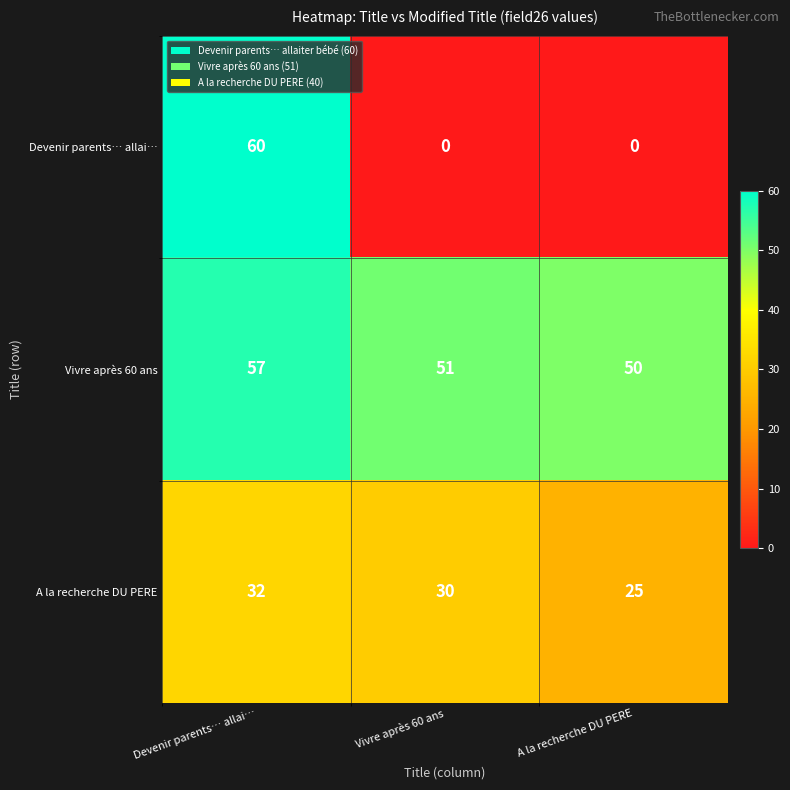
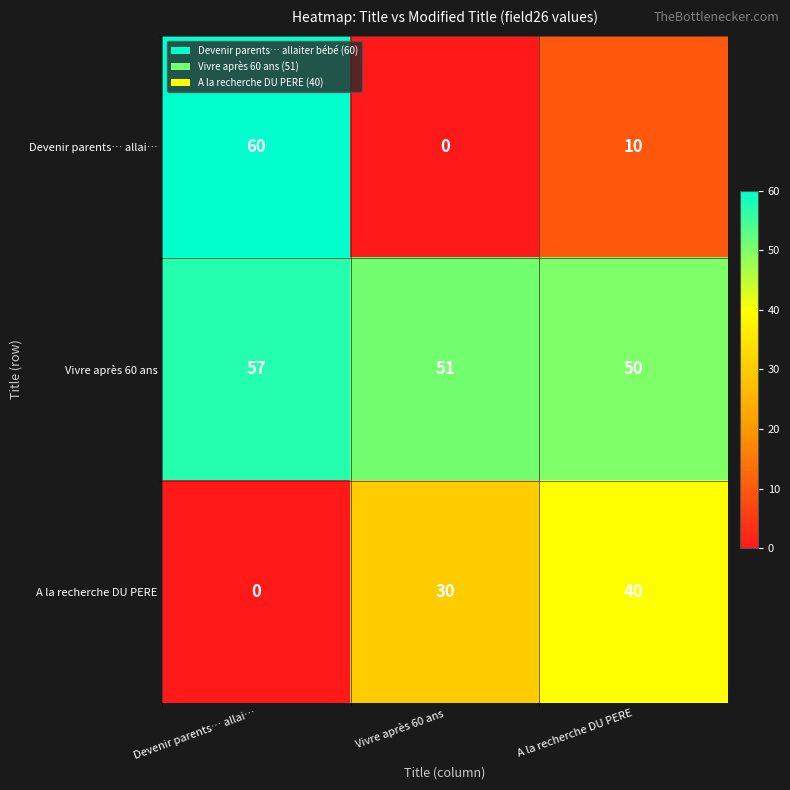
  {
    "Devenir parents… allai…": {
      "Devenir parents… allai…": 60,
      "Vivre après 60 ans": 0,
-     "A la recherche DU PERE": 0
+     "A la recherche DU PERE": 10
    },
    "Vivre après 60 ans": {
      "Devenir parents… allai…": 57,
      "Vivre après 60 ans": 51,
      "A la recherche DU PERE": 50
    },
    "A la recherche DU PERE": {
-     "Devenir parents… allai…": 32,
+     "Devenir parents… allai…": 0,
      "Vivre après 60 ans": 30,
-     "A la recherche DU PERE": 25
+     "A la recherche DU PERE": 40
    }
  }
